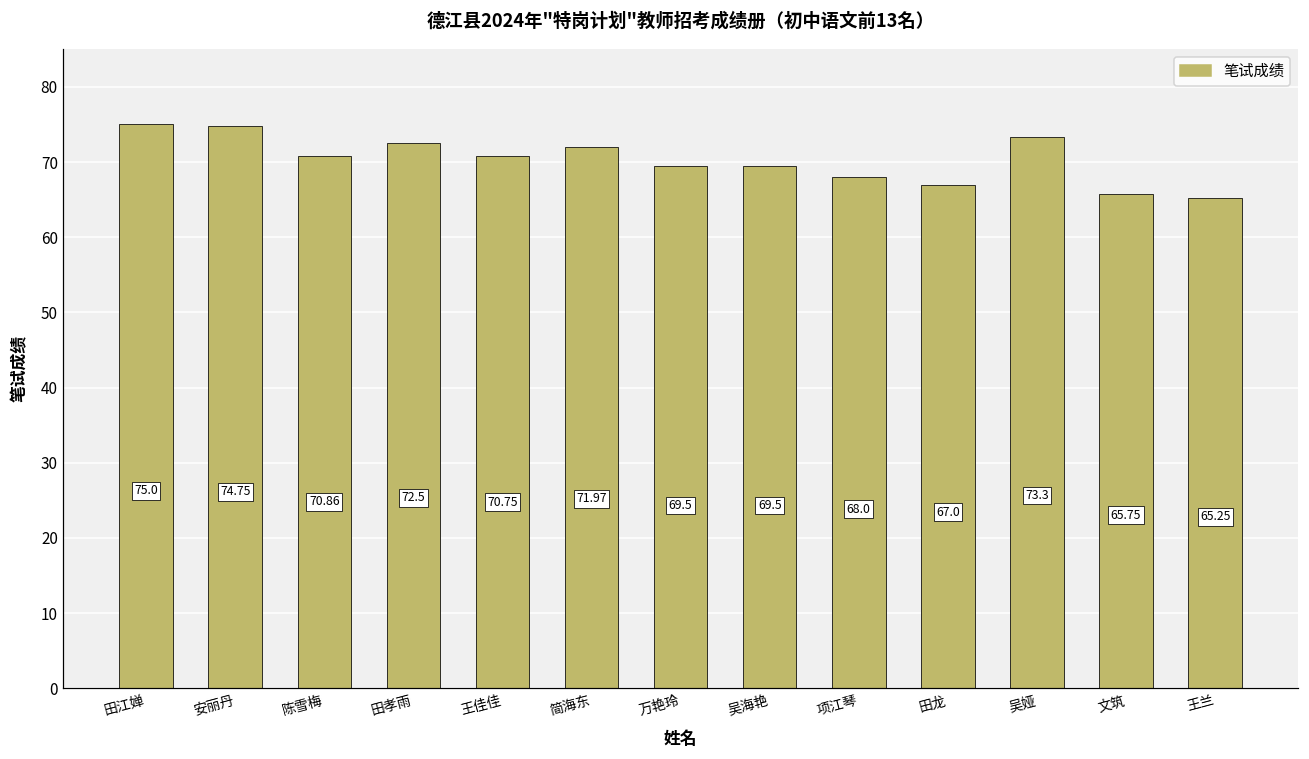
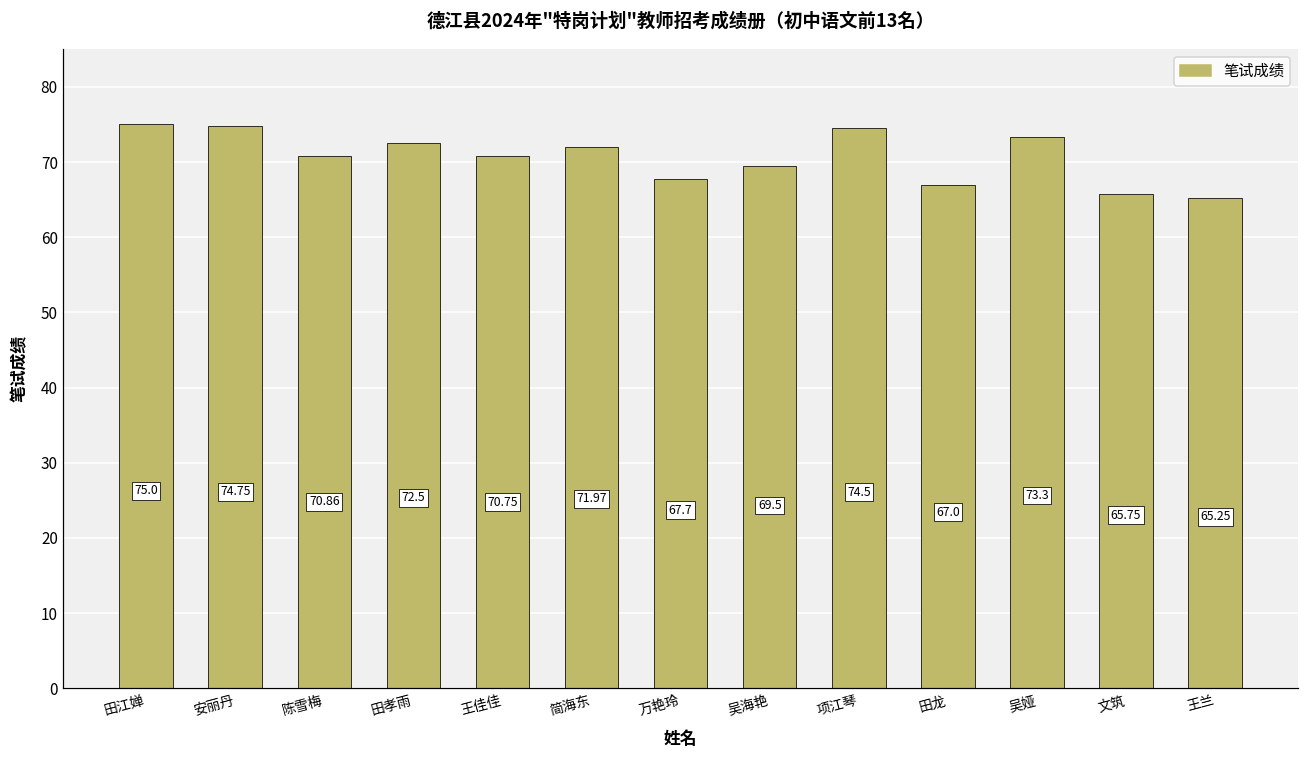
  {
-   "万艳玲": 69.5,
-   "项江琴": 68.0
+   "万艳玲": 67.7,
+   "项江琴": 74.5
  }
